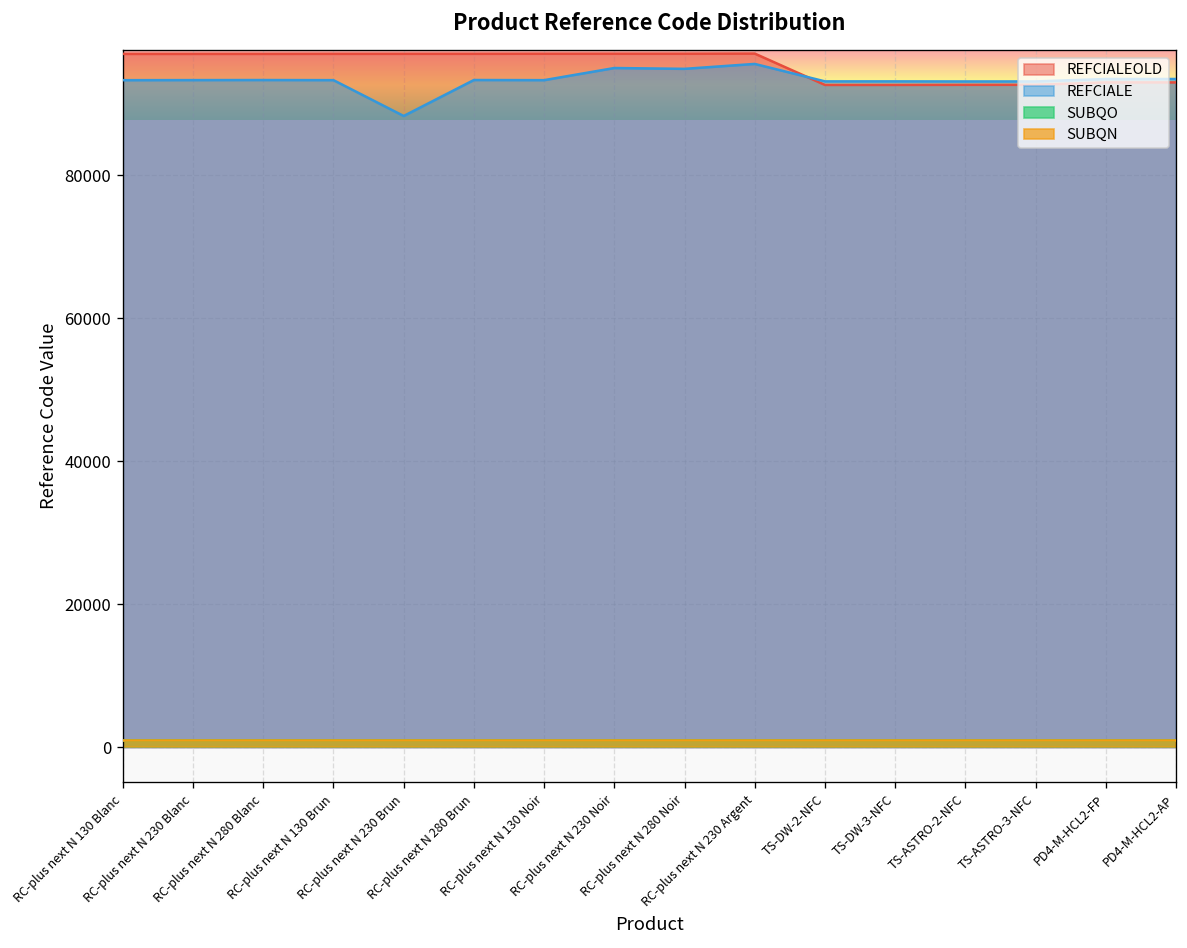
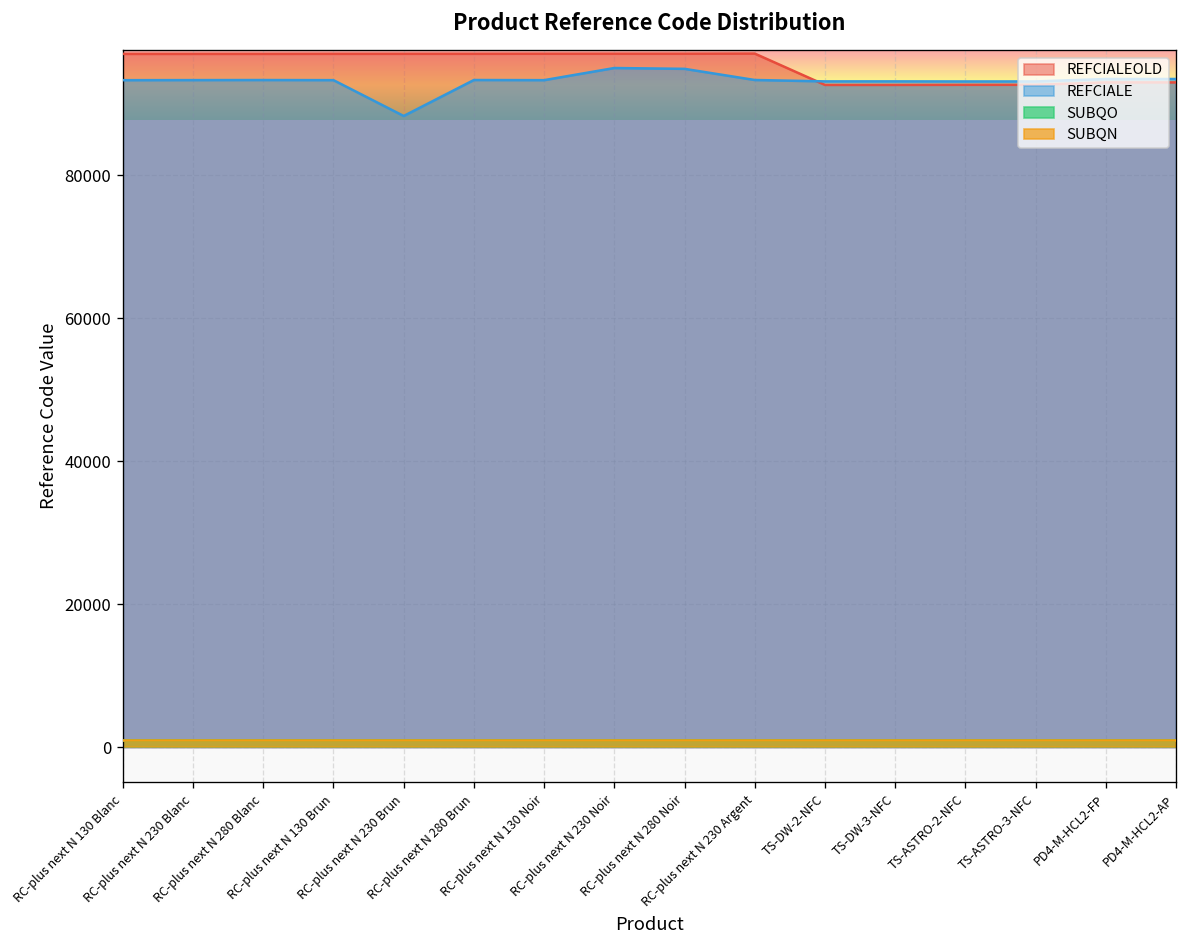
  {
    "REFCIALEOLD": {
      "RC-plus next N 130 Blanc": 97000,
      "RC-plus next N 230 Blanc": 97000,
      "RC-plus next N 280 Blanc": 97000,
      "RC-plus next N 130 Brun": 97000,
      "RC-plus next N 230 Brun": 97000,
      "RC-plus next N 280 Brun": 97000,
      "RC-plus next N 130 Noir": 97000,
      "RC-plus next N 230 Noir": 97000,
      "RC-plus next N 280 Noir": 97000,
      "RC-plus next N 230 Argent": 97000,
      "TS-DW-2-NFC": 93000,
      "TS-DW-3-NFC": 93000,
      "TS-ASTRO-2-NFC": 93000,
      "PD4-M-HCL2-AP": 93000
    },
    "REFCIALE": {
      "RC-plus next N 130 Blanc": 93000,
      "RC-plus next N 230 Blanc": 93000,
      "RC-plus next N 280 Blanc": 93000,
      "RC-plus next N 130 Brun": 93000,
      "RC-plus next N 230 Brun": 88000,
      "RC-plus next N 280 Brun": 93000,
      "RC-plus next N 130 Noir": 93000,
      "RC-plus next N 230 Noir": 95000,
      "RC-plus next N 280 Noir": 95000,
-     "RC-plus next N 230 Argent": 96000,
+     "RC-plus next N 230 Argent": 93000,
      "TS-DW-2-NFC": 93000,
      "TS-DW-3-NFC": 93000,
      "TS-ASTRO-2-NFC": 93000,
      "PD4-M-HCL2-AP": 93000
    },
    "SUBQN": {
      "RC-plus next N 130 Blanc": 1000,
      "RC-plus next N 230 Blanc": 1000,
      "RC-plus next N 280 Blanc": 1000,
      "RC-plus next N 130 Brun": 1000,
      "RC-plus next N 230 Brun": 1000,
      "RC-plus next N 280 Brun": 1000,
      "RC-plus next N 130 Noir": 1000,
      "RC-plus next N 230 Noir": 1000,
      "RC-plus next N 280 Noir": 1000,
      "RC-plus next N 230 Argent": 1000,
      "TS-DW-2-NFC": 1000,
      "TS-DW-3-NFC": 1000,
      "TS-ASTRO-2-NFC": 1000,
      "TS-ASTRO-3-NFC": 1000,
      "PD4-M-HCL2-FP": 1000,
      "PD4-M-HCL2-AP": 1000
    }
  }
